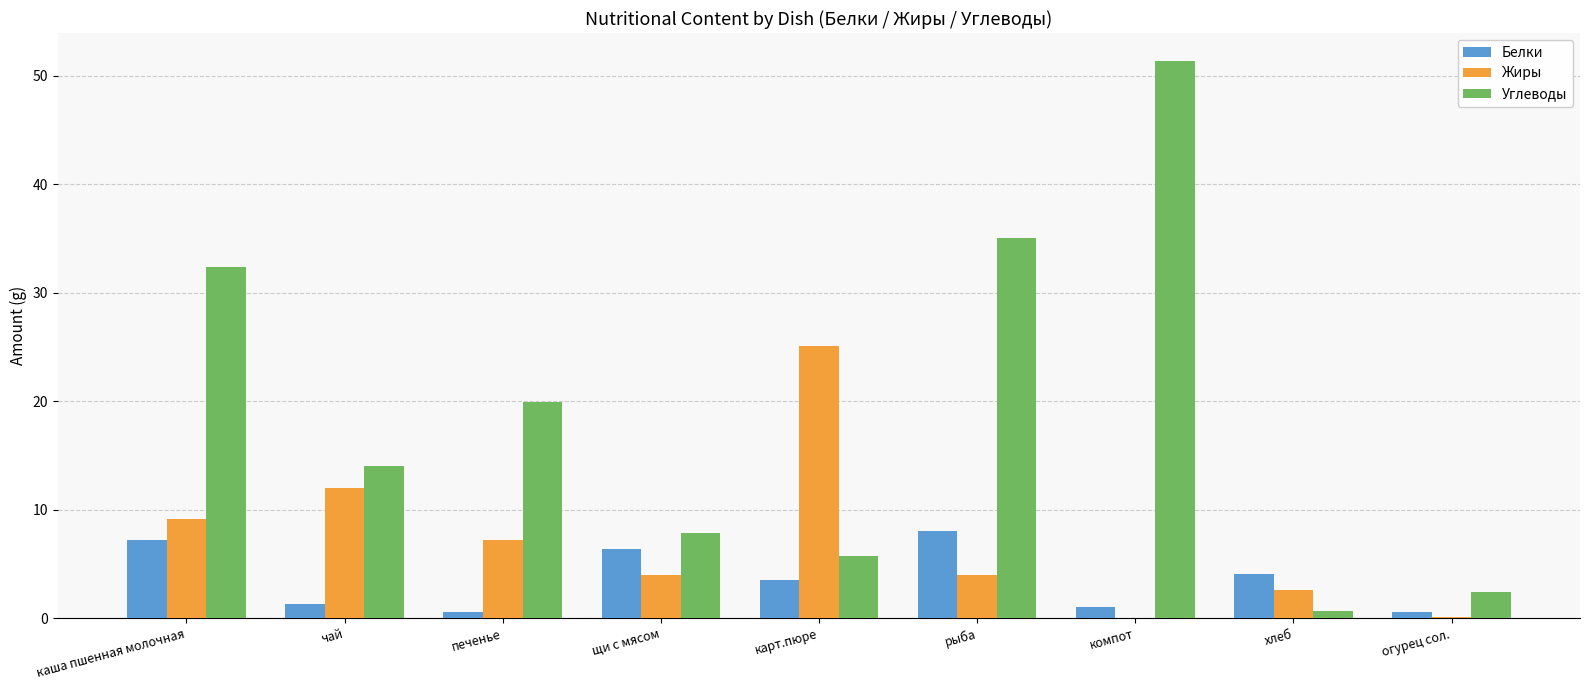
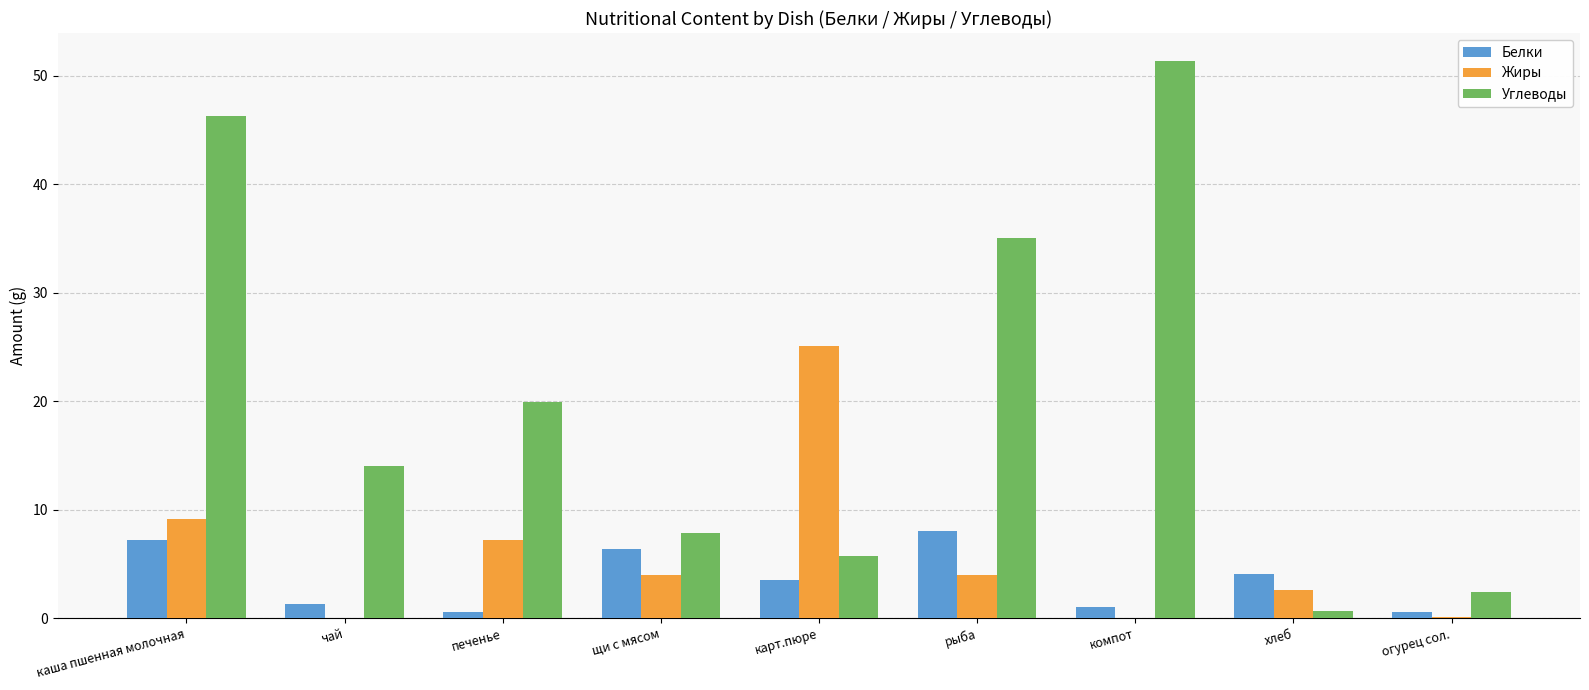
  {
    "Белки": {
      "каша пшенная молочная": 7.2,
      "чай": 1.3,
      "печенье": 0.6,
      "щи с мясом": 6.3,
      "карт.пюре": 3.5,
      "рыба": 8.0,
      "компот": 1.0,
      "хлеб": 4.1,
      "огурец сол.": 0.6
    },
    "Жиры": {
      "каша пшенная молочная": 9,
-     "чай": 12,
+     "чай": 0,
      "печенье": 7,
      "щи с мясом": 4,
      "карт.пюре": 25,
      "рыба": 4,
      "компот": 0,
      "хлеб": 2.6
    },
    "Углеводы": {
-     "каша пшенная молочная": 32.4,
+     "каша пшенная молочная": 46.3,
      "чай": 14.0,
      "печенье": 19.9,
      "щи с мясом": 7.8,
      "карт.пюре": 5.7,
      "рыба": 35.0,
      "компот": 51.4,
      "хлеб": 0.7,
      "огурец сол.": 2.4
    }
  }
